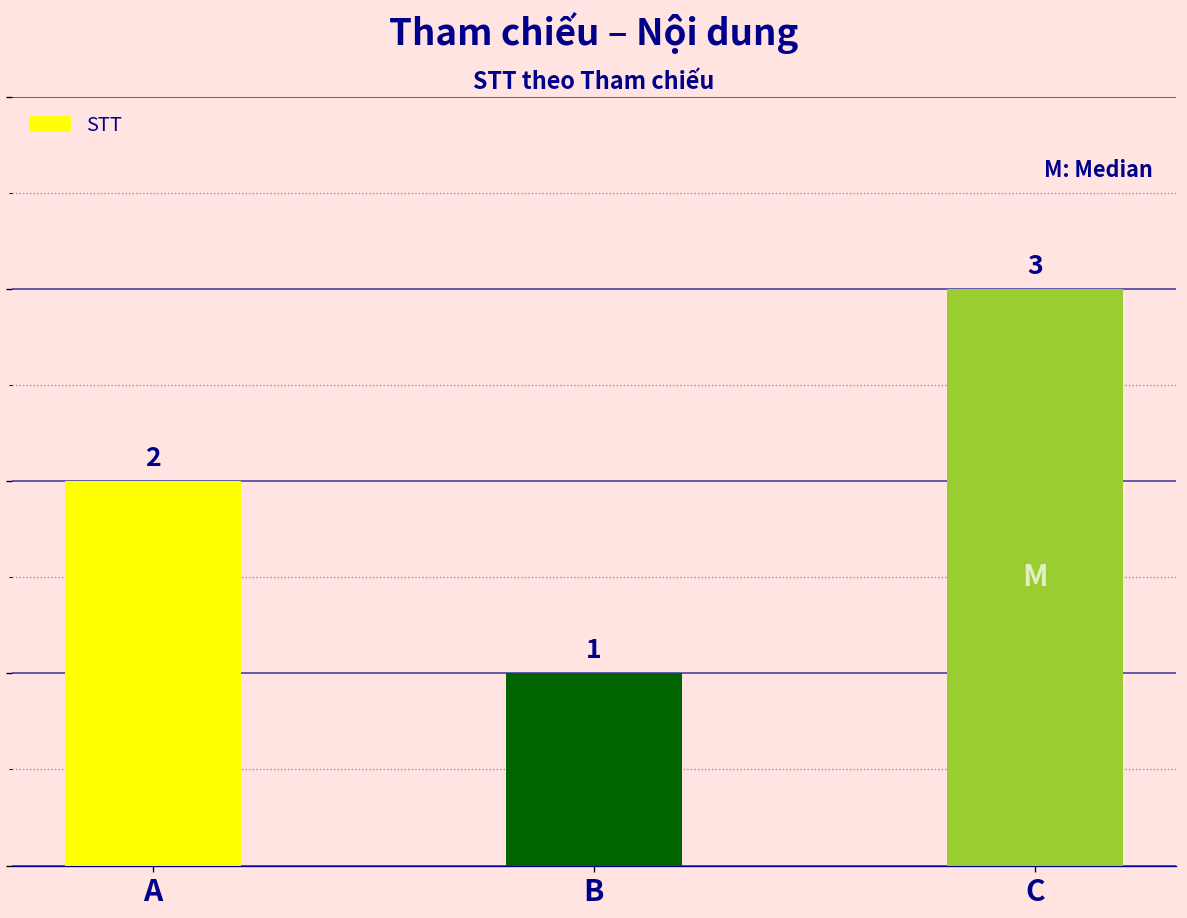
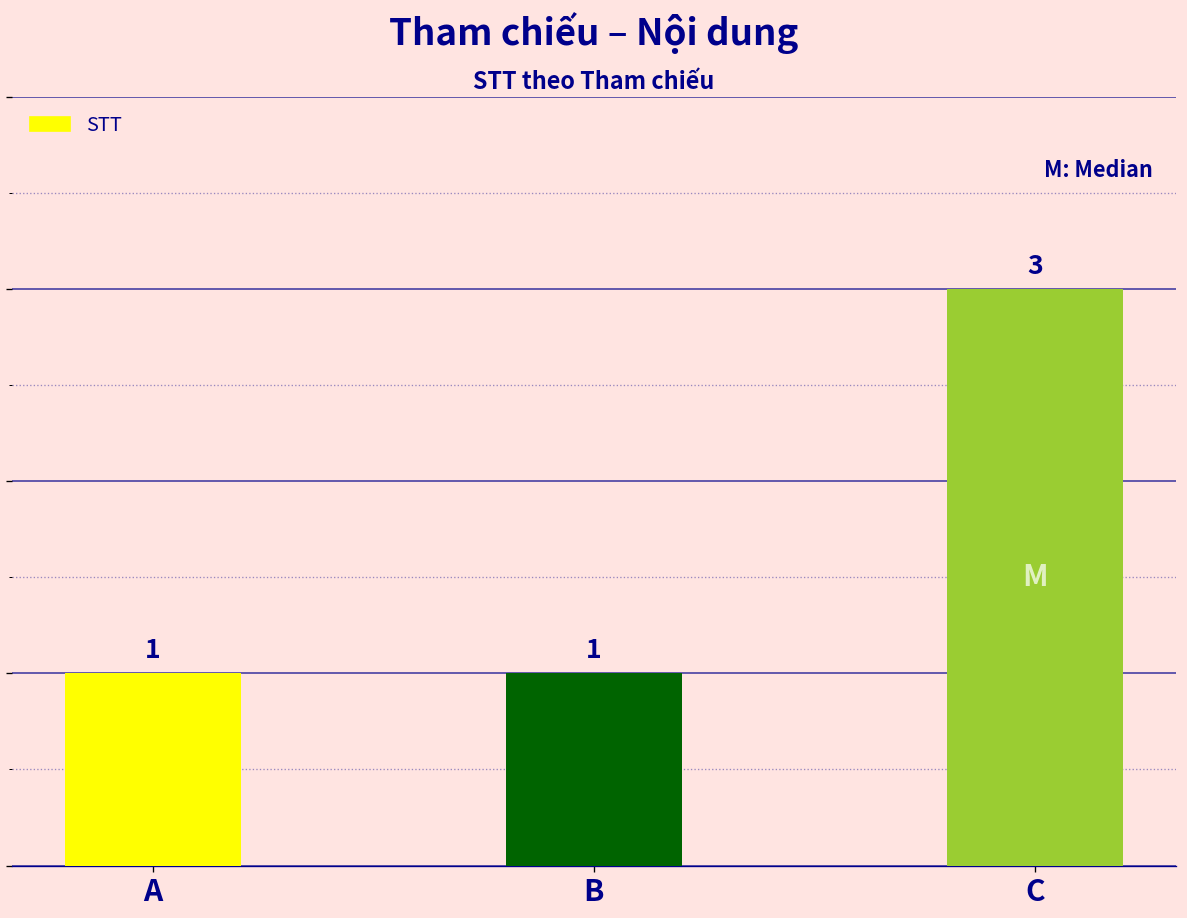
  {
-   "A": 2,
+   "A": 1,
    "B": 1,
    "C": 3
  }
